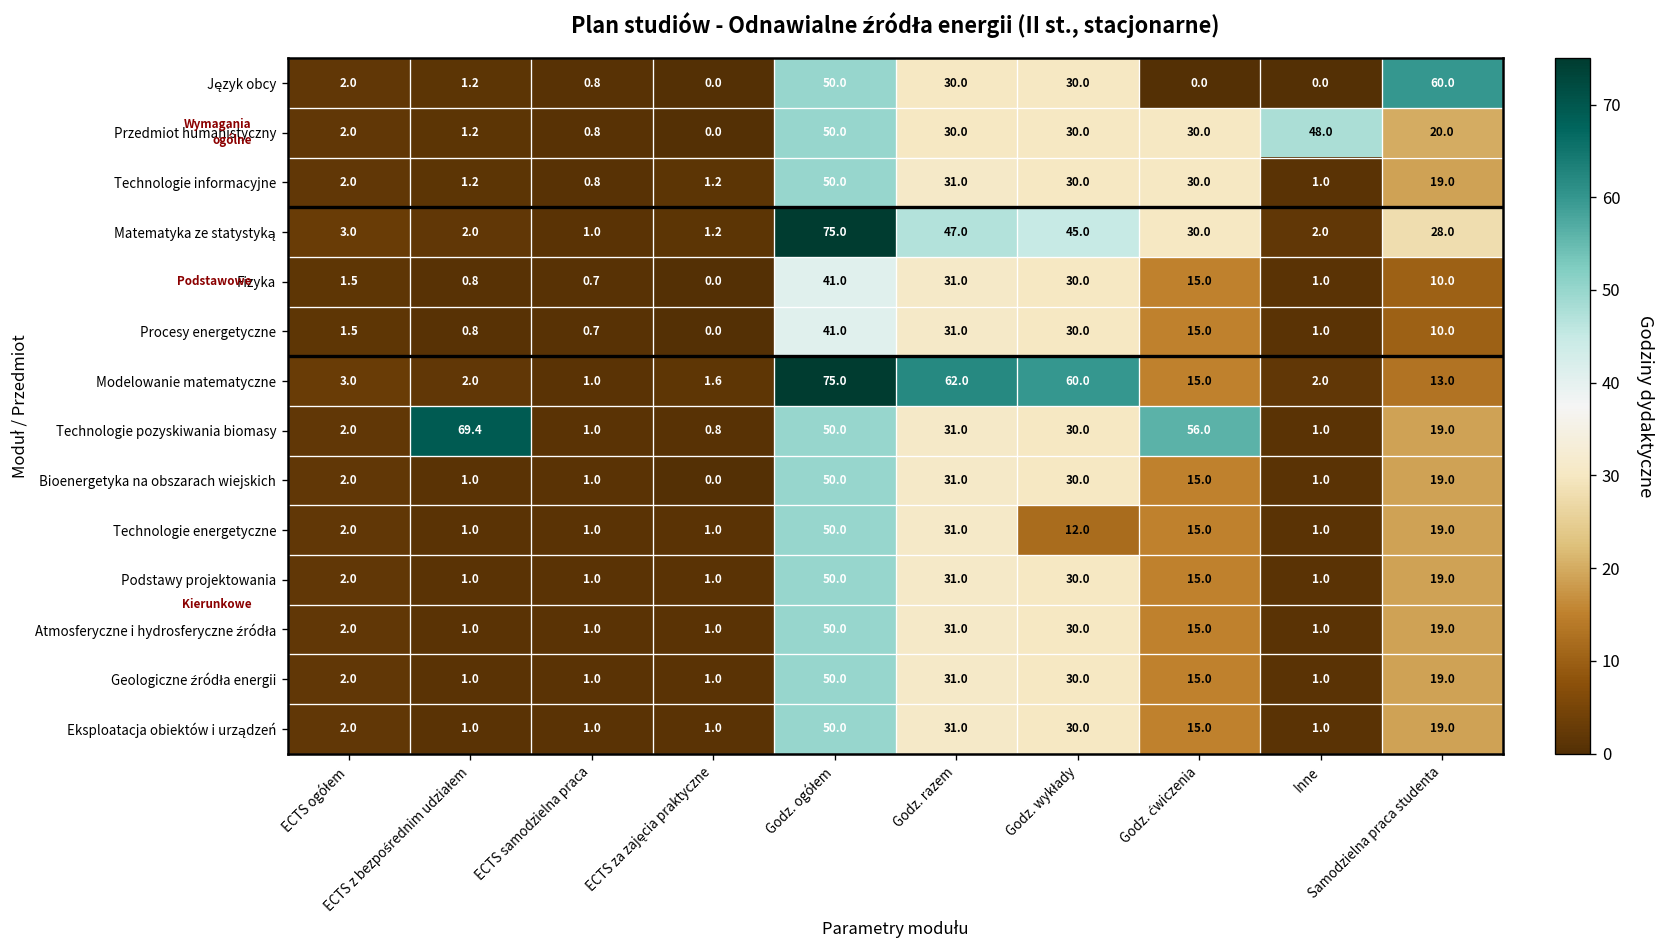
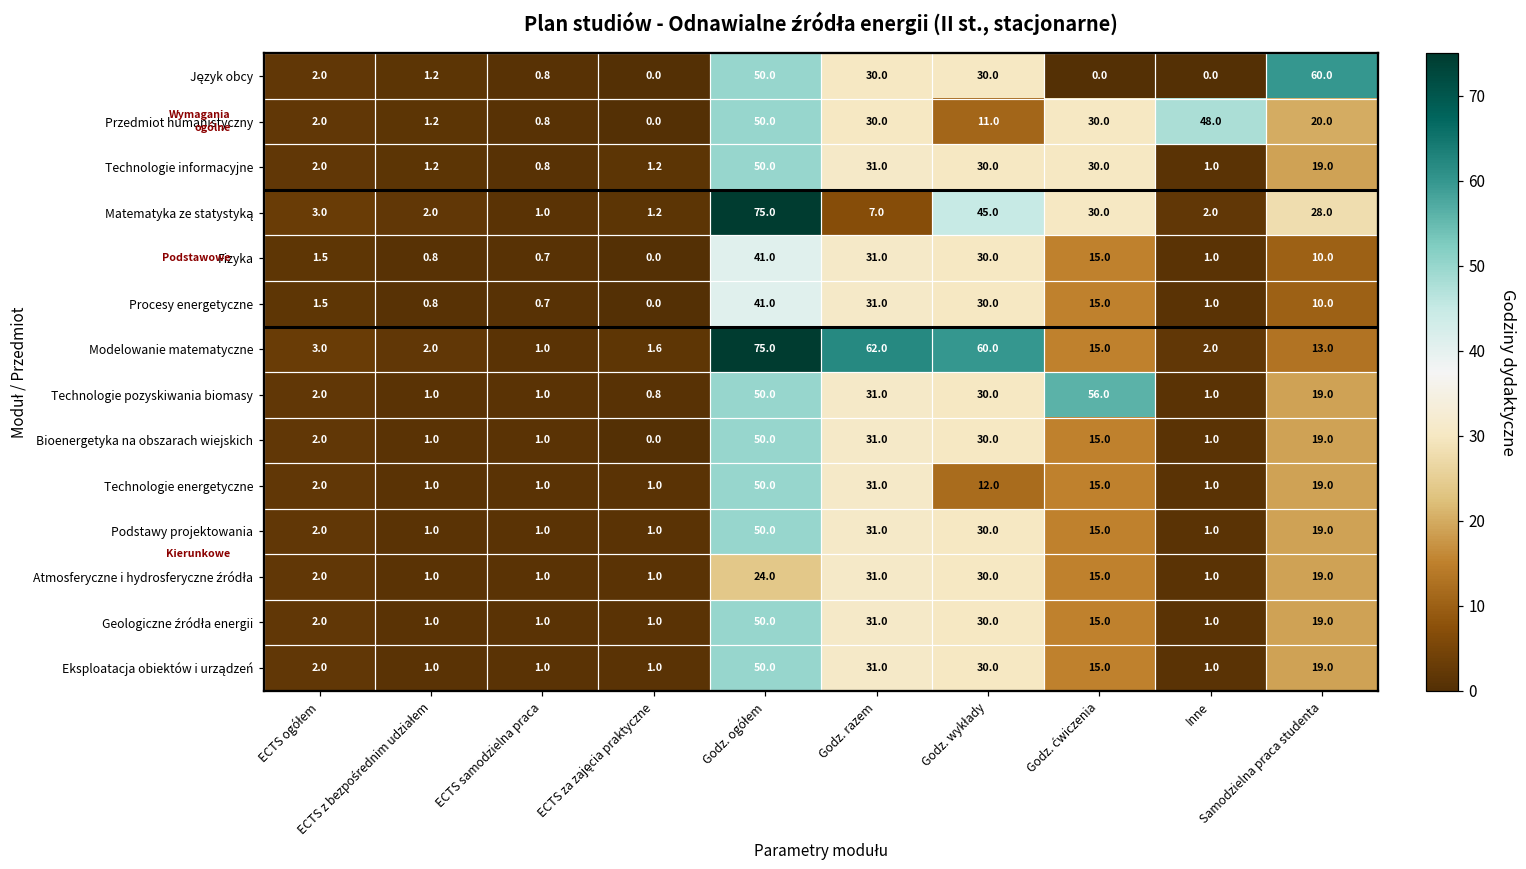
  {
    "Język obcy": {
      "ECTS ogółem": 2.0,
      "ECTS z bezpośrednim udziałem": 1.2,
      "ECTS samodzielna praca": 0.8,
      "ECTS za zajęcia praktyczne": 0.0,
      "Godz. ogółem": 50.0,
      "Godz. razem": 30.0,
      "Godz. wykłady": 30.0,
      "Godz. ćwiczenia": 0.0,
      "Inne": 0.0,
      "Samodzielna praca studenta": 60.0
    },
    "Przedmiot humanistyczny": {
      "ECTS ogółem": 2.0,
      "ECTS z bezpośrednim udziałem": 1.2,
      "ECTS samodzielna praca": 0.8,
      "ECTS za zajęcia praktyczne": 0.0,
      "Godz. ogółem": 50.0,
      "Godz. razem": 30.0,
-     "Godz. wykłady": 30.0,
+     "Godz. wykłady": 11.0,
      "Godz. ćwiczenia": 30.0,
      "Inne": 48.0,
      "Samodzielna praca studenta": 20.0
    },
    "Technologie informacyjne": {
      "ECTS ogółem": 2.0,
      "ECTS z bezpośrednim udziałem": 1.2,
      "ECTS samodzielna praca": 0.8,
      "ECTS za zajęcia praktyczne": 1.2,
      "Godz. ogółem": 50.0,
      "Godz. razem": 31.0,
      "Godz. wykłady": 30.0,
      "Godz. ćwiczenia": 30.0,
      "Inne": 1.0,
      "Samodzielna praca studenta": 19.0
    },
    "Matematyka ze statystyką": {
      "ECTS ogółem": 3.0,
      "ECTS z bezpośrednim udziałem": 2.0,
      "ECTS samodzielna praca": 1.0,
      "ECTS za zajęcia praktyczne": 1.2,
      "Godz. ogółem": 75.0,
-     "Godz. razem": 47.0,
+     "Godz. razem": 7.0,
      "Godz. wykłady": 45.0,
      "Godz. ćwiczenia": 30.0,
      "Inne": 2.0,
      "Samodzielna praca studenta": 28.0
    },
    "Fizyka": {
      "ECTS ogółem": 1.5,
      "ECTS z bezpośrednim udziałem": 0.8,
      "ECTS samodzielna praca": 0.7,
      "ECTS za zajęcia praktyczne": 0.0,
      "Godz. ogółem": 41.0,
      "Godz. razem": 31.0,
      "Godz. wykłady": 30.0,
      "Godz. ćwiczenia": 15.0,
      "Inne": 1.0,
      "Samodzielna praca studenta": 10.0
    },
    "Procesy energetyczne": {
      "ECTS ogółem": 1.5,
      "ECTS z bezpośrednim udziałem": 0.8,
      "ECTS samodzielna praca": 0.7,
      "ECTS za zajęcia praktyczne": 0.0,
      "Godz. ogółem": 41.0,
      "Godz. razem": 31.0,
      "Godz. wykłady": 30.0,
      "Godz. ćwiczenia": 15.0,
      "Inne": 1.0,
      "Samodzielna praca studenta": 10.0
    },
    "Modelowanie matematyczne": {
      "ECTS ogółem": 3.0,
      "ECTS z bezpośrednim udziałem": 2.0,
      "ECTS samodzielna praca": 1.0,
      "ECTS za zajęcia praktyczne": 1.6,
      "Godz. ogółem": 75.0,
      "Godz. razem": 62.0,
      "Godz. wykłady": 60.0,
      "Godz. ćwiczenia": 15.0,
      "Inne": 2.0,
      "Samodzielna praca studenta": 13.0
    },
    "Technologie pozyskiwania biomasy": {
      "ECTS ogółem": 2.0,
-     "ECTS z bezpośrednim udziałem": 69.4,
+     "ECTS z bezpośrednim udziałem": 1.0,
      "ECTS samodzielna praca": 1.0,
      "ECTS za zajęcia praktyczne": 0.8,
      "Godz. ogółem": 50.0,
      "Godz. razem": 31.0,
      "Godz. wykłady": 30.0,
      "Godz. ćwiczenia": 56.0,
      "Inne": 1.0,
      "Samodzielna praca studenta": 19.0
    },
    "Bioenergetyka na obszarach wiejskich": {
      "ECTS ogółem": 2.0,
      "ECTS z bezpośrednim udziałem": 1.0,
      "ECTS samodzielna praca": 1.0,
      "ECTS za zajęcia praktyczne": 0.0,
      "Godz. ogółem": 50.0,
      "Godz. razem": 31.0,
      "Godz. wykłady": 30.0,
      "Godz. ćwiczenia": 15.0,
      "Inne": 1.0,
      "Samodzielna praca studenta": 19.0
    },
    "Technologie energetyczne": {
      "ECTS ogółem": 2.0,
      "ECTS z bezpośrednim udziałem": 1.0,
      "ECTS samodzielna praca": 1.0,
      "ECTS za zajęcia praktyczne": 1.0,
      "Godz. ogółem": 50.0,
      "Godz. razem": 31.0,
      "Godz. wykłady": 12.0,
      "Godz. ćwiczenia": 15.0,
      "Inne": 1.0,
      "Samodzielna praca studenta": 19.0
    },
    "Podstawy projektowania": {
      "ECTS ogółem": 2.0,
      "ECTS z bezpośrednim udziałem": 1.0,
      "ECTS samodzielna praca": 1.0,
      "ECTS za zajęcia praktyczne": 1.0,
      "Godz. ogółem": 50.0,
      "Godz. razem": 31.0,
      "Godz. wykłady": 30.0,
      "Godz. ćwiczenia": 15.0,
      "Inne": 1.0,
      "Samodzielna praca studenta": 19.0
    },
    "Atmosferyczne i hydrosferyczne źródła": {
      "ECTS ogółem": 2.0,
      "ECTS z bezpośrednim udziałem": 1.0,
      "ECTS samodzielna praca": 1.0,
      "ECTS za zajęcia praktyczne": 1.0,
-     "Godz. ogółem": 50.0,
+     "Godz. ogółem": 24.0,
      "Godz. razem": 31.0,
      "Godz. wykłady": 30.0,
      "Godz. ćwiczenia": 15.0,
      "Inne": 1.0,
      "Samodzielna praca studenta": 19.0
    },
    "Geologiczne źródła energii": {
      "ECTS ogółem": 2.0,
      "ECTS z bezpośrednim udziałem": 1.0,
      "ECTS samodzielna praca": 1.0,
      "ECTS za zajęcia praktyczne": 1.0,
      "Godz. ogółem": 50.0,
      "Godz. razem": 31.0,
      "Godz. wykłady": 30.0,
      "Godz. ćwiczenia": 15.0,
      "Inne": 1.0,
      "Samodzielna praca studenta": 19.0
    },
    "Eksploatacja obiektów i urządzeń": {
      "ECTS ogółem": 2.0,
      "ECTS z bezpośrednim udziałem": 1.0,
      "ECTS samodzielna praca": 1.0,
      "ECTS za zajęcia praktyczne": 1.0,
      "Godz. ogółem": 50.0,
      "Godz. razem": 31.0,
      "Godz. wykłady": 30.0,
      "Godz. ćwiczenia": 15.0,
      "Inne": 1.0,
      "Samodzielna praca studenta": 19.0
    }
  }
